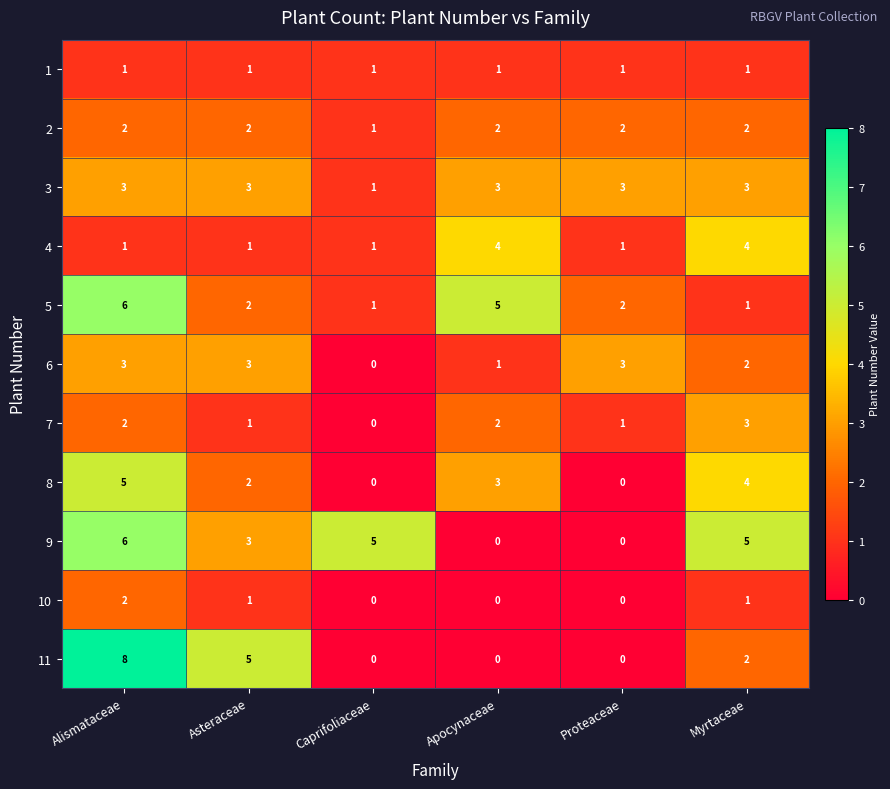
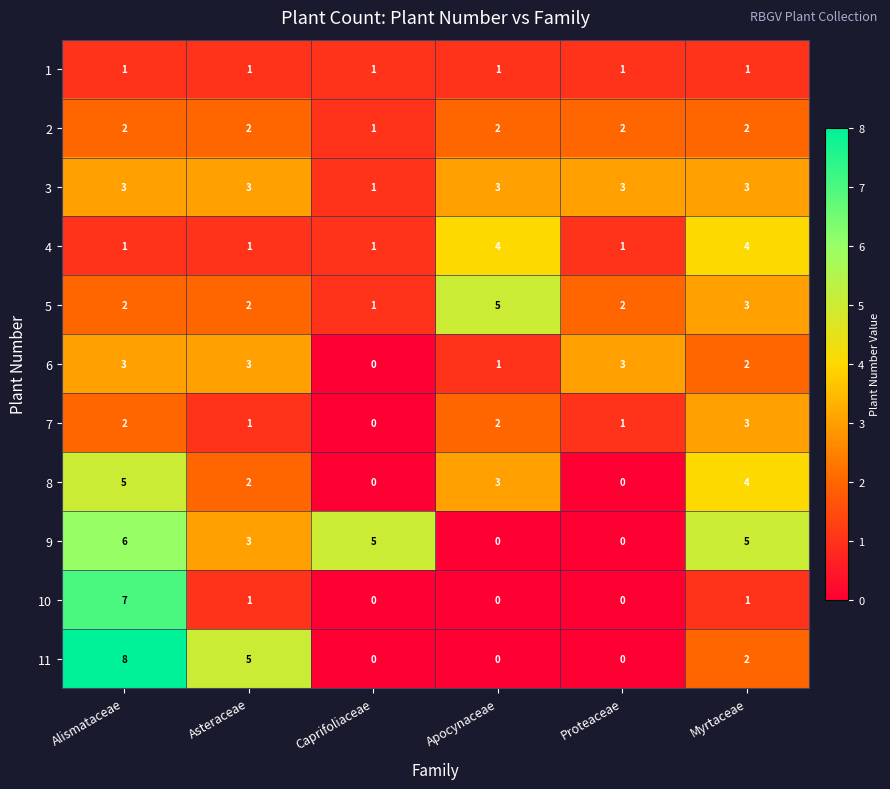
  {
    "1": {
      "Alismataceae": 1,
      "Asteraceae": 1,
      "Caprifoliaceae": 1,
      "Apocynaceae": 1,
      "Proteaceae": 1,
      "Myrtaceae": 1
    },
    "2": {
      "Alismataceae": 2,
      "Asteraceae": 2,
      "Caprifoliaceae": 1,
      "Apocynaceae": 2,
      "Proteaceae": 2,
      "Myrtaceae": 2
    },
    "3": {
      "Alismataceae": 3,
      "Asteraceae": 3,
      "Caprifoliaceae": 1,
      "Apocynaceae": 3,
      "Proteaceae": 3,
      "Myrtaceae": 3
    },
    "4": {
      "Alismataceae": 1,
      "Asteraceae": 1,
      "Caprifoliaceae": 1,
      "Apocynaceae": 4,
      "Proteaceae": 1,
      "Myrtaceae": 4
    },
    "5": {
-     "Alismataceae": 6,
+     "Alismataceae": 2,
      "Asteraceae": 2,
      "Caprifoliaceae": 1,
      "Apocynaceae": 5,
      "Proteaceae": 2,
-     "Myrtaceae": 1
+     "Myrtaceae": 3
    },
    "6": {
      "Alismataceae": 3,
      "Asteraceae": 3,
      "Caprifoliaceae": 0,
      "Apocynaceae": 1,
      "Proteaceae": 3,
      "Myrtaceae": 2
    },
    "7": {
      "Alismataceae": 2,
      "Asteraceae": 1,
      "Caprifoliaceae": 0,
      "Apocynaceae": 2,
      "Proteaceae": 1,
      "Myrtaceae": 3
    },
    "8": {
      "Alismataceae": 5,
      "Asteraceae": 2,
      "Caprifoliaceae": 0,
      "Apocynaceae": 3,
      "Proteaceae": 0,
      "Myrtaceae": 4
    },
    "9": {
      "Alismataceae": 6,
      "Asteraceae": 3,
      "Caprifoliaceae": 5,
      "Apocynaceae": 0,
      "Proteaceae": 0,
      "Myrtaceae": 5
    },
    "10": {
-     "Alismataceae": 2,
+     "Alismataceae": 7,
      "Asteraceae": 1,
      "Caprifoliaceae": 0,
      "Apocynaceae": 0,
      "Proteaceae": 0,
      "Myrtaceae": 1
    },
    "11": {
      "Alismataceae": 8,
      "Asteraceae": 5,
      "Caprifoliaceae": 0,
      "Apocynaceae": 0,
      "Proteaceae": 0,
      "Myrtaceae": 2
    }
  }
